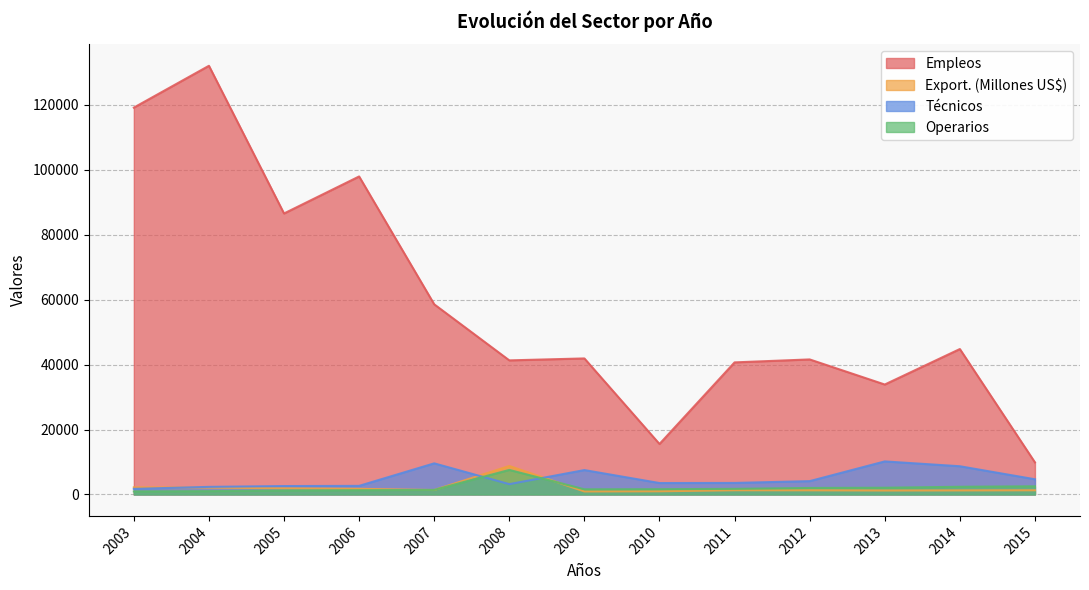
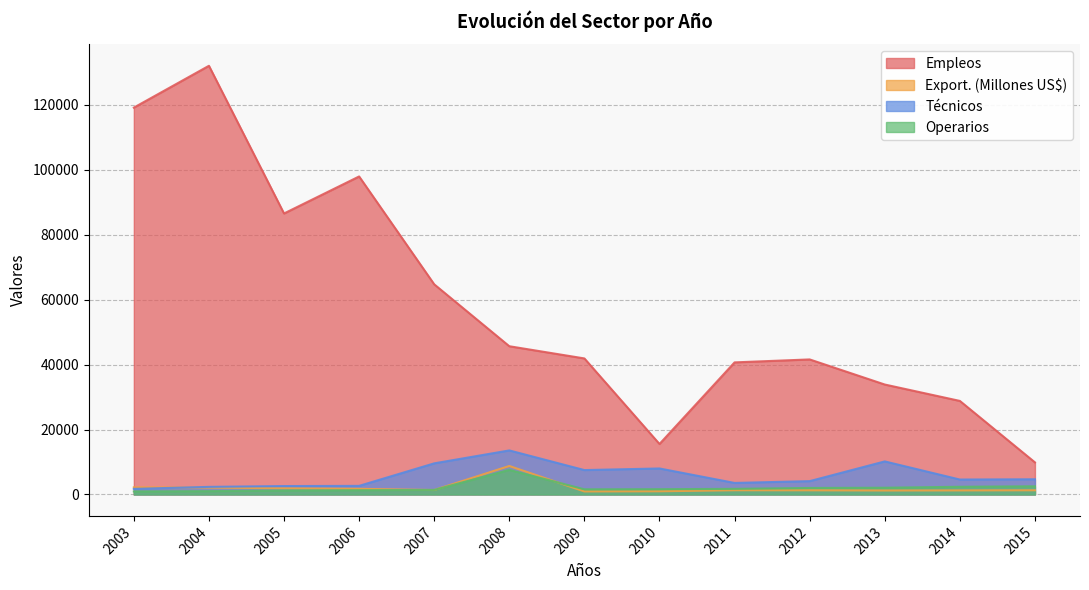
  {
    "Empleos": {
      "2003": 119000,
      "2004": 132000,
      "2005": 87000,
      "2006": 98000,
-     "2007": 59000,
-     "2008": 41000,
+     "2007": 65000,
+     "2008": 46000,
      "2009": 42000,
      "2010": 16000,
      "2011": 41000,
      "2012": 42000,
      "2013": 34000,
-     "2014": 45000,
+     "2014": 29000,
      "2015": 10000
    },
    "Export. (Millones US$)": {
      "2008": 9000,
      "2013": 1000,
      "2014": 1000,
      "2015": 1000
    },
    "Técnicos": {
      "2006": 3000,
      "2007": 10000,
-     "2008": 3000,
+     "2008": 14000,
      "2009": 8000,
-     "2010": 4000,
+     "2010": 8000,
      "2011": 4000,
      "2012": 4000,
      "2013": 10000,
-     "2014": 9000,
+     "2014": 5000,
      "2015": 5000
    },
    "Operarios": {
      "2003": 1000,
      "2004": 1000,
      "2008": 8000,
      "2013": 2000,
      "2014": 2000,
      "2015": 3000
    }
  }
